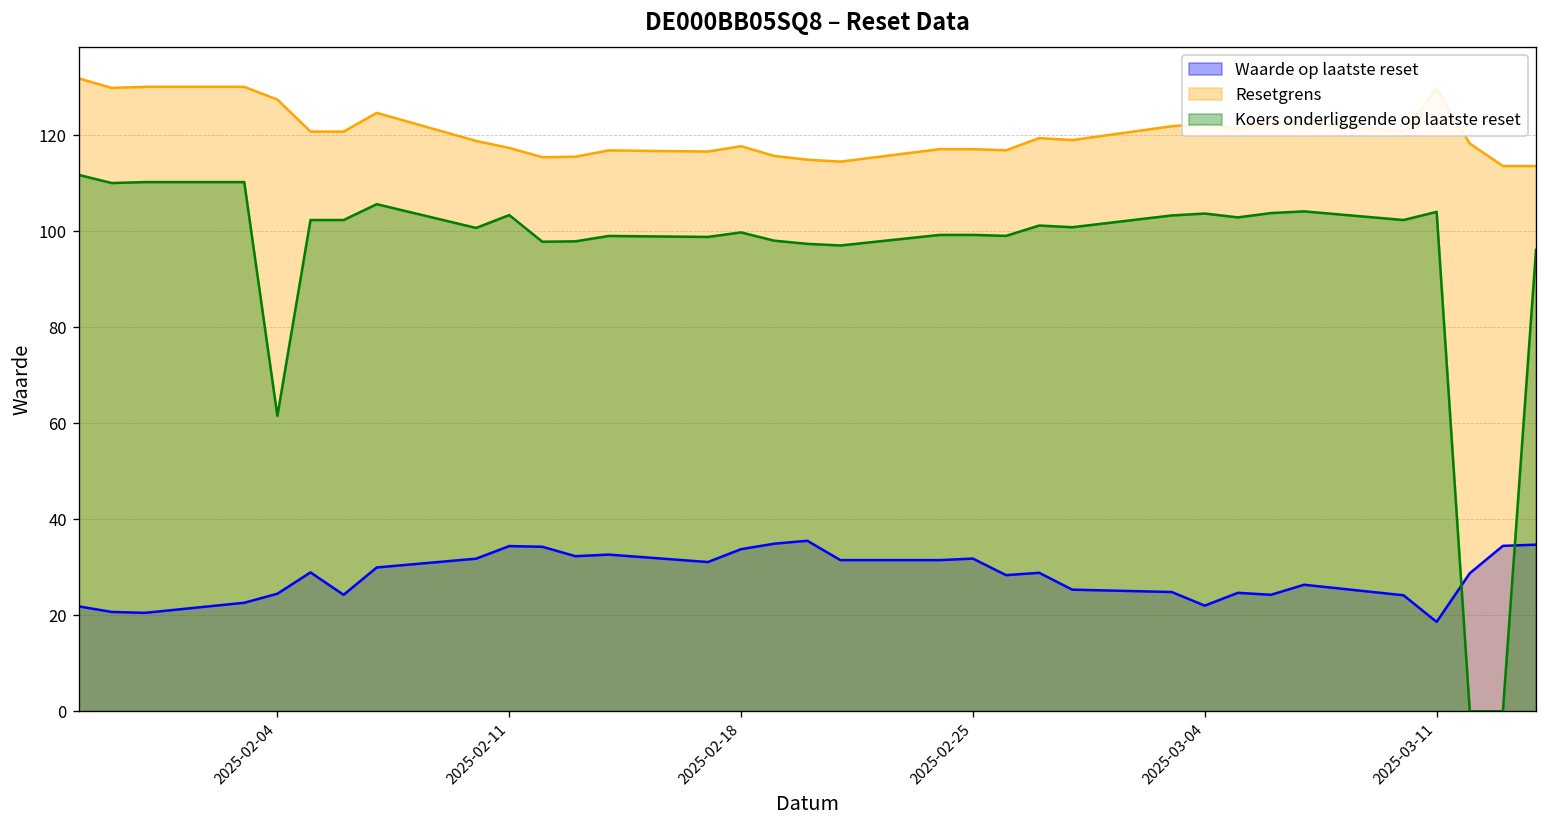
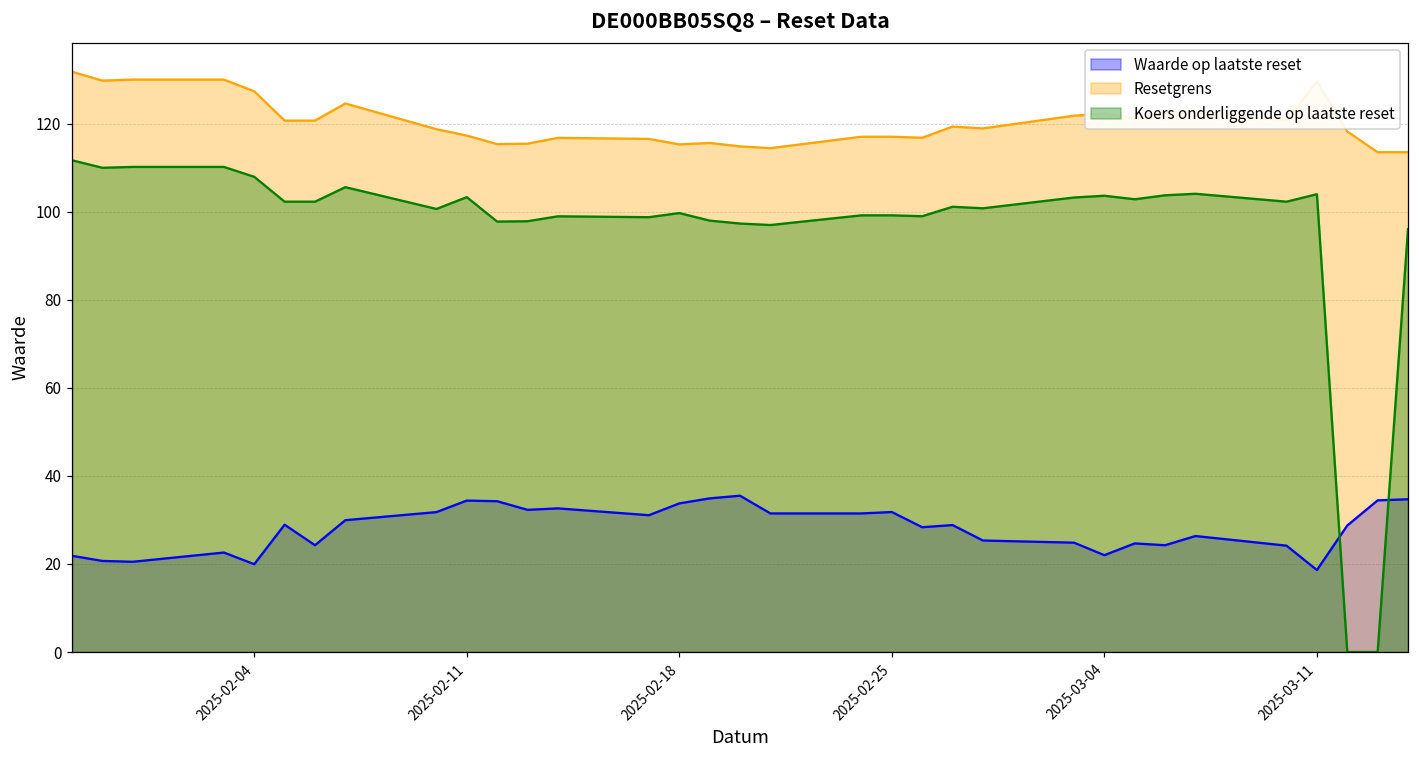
  {
    "Waarde op laatste reset": {
-     "2025-02-04": 24,
+     "2025-02-04": 20,
      "2025-02-11": 34,
      "2025-02-18": 34,
      "2025-02-25": 32,
      "2025-03-04": 22,
      "2025-03-11": 19
    },
    "Resetgrens": {
      "2025-02-04": 127,
      "2025-02-11": 117,
-     "2025-02-18": 118,
+     "2025-02-18": 115,
      "2025-02-25": 117
    },
    "Koers onderliggende op laatste reset": {
-     "2025-02-04": 62,
+     "2025-02-04": 108,
      "2025-02-11": 103,
      "2025-02-18": 100,
      "2025-02-25": 99,
      "2025-03-04": 104,
      "2025-03-11": 104
    }
  }
